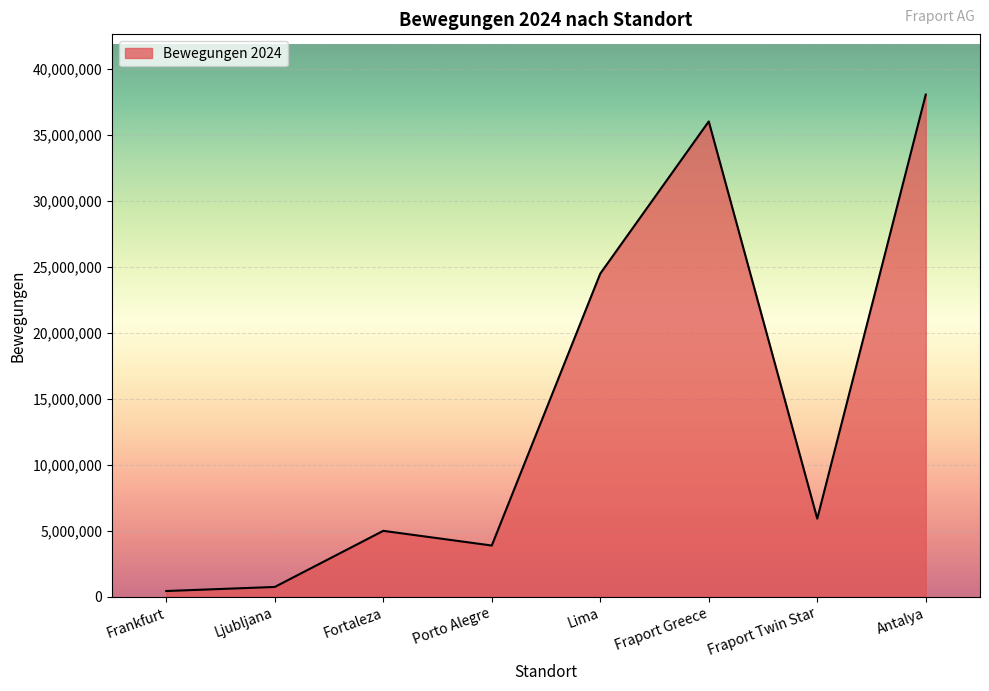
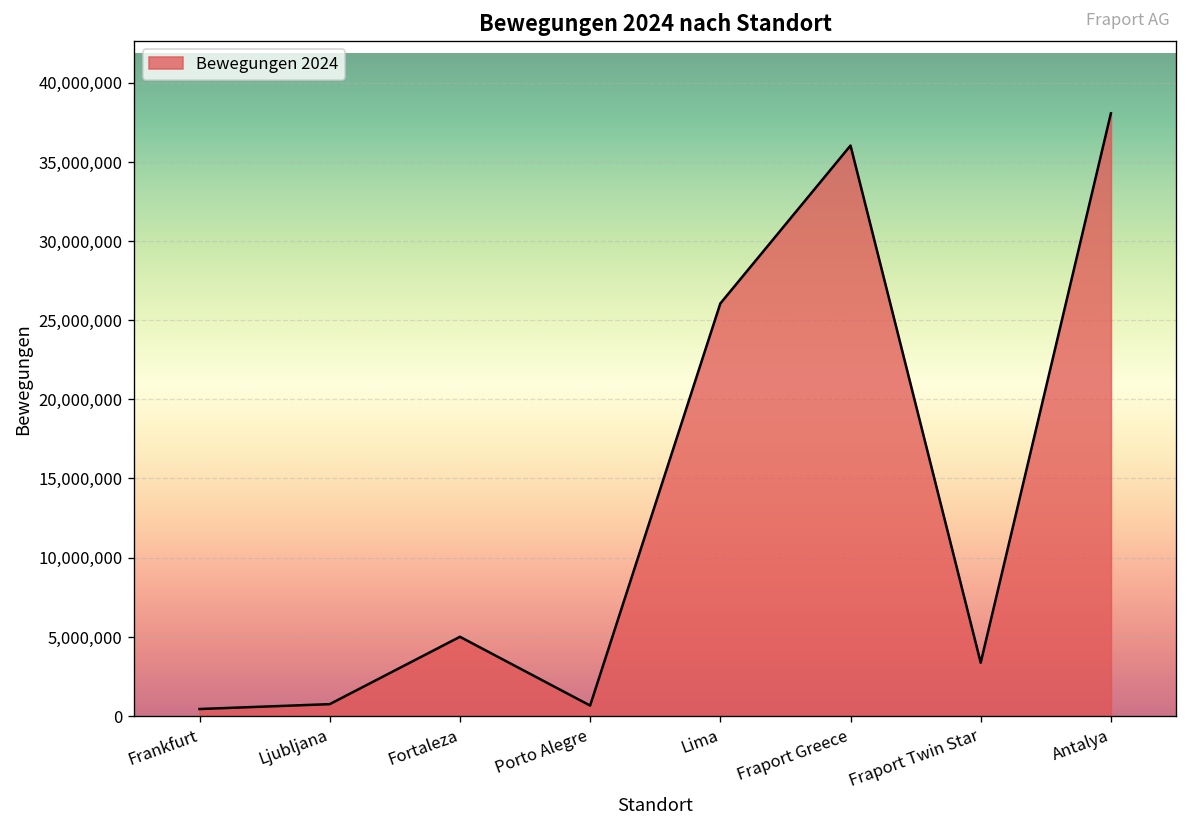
  {
    "Frankfurt": "400,000",
    "Ljubljana": "700,000",
    "Fortaleza": "5,000,000",
-   "Porto Alegre": "3,900,000",
-   "Lima": "24,500,000",
+   "Porto Alegre": "700,000",
+   "Lima": "26,100,000",
    "Fraport Greece": "36,000,000",
-   "Fraport Twin Star": "5,900,000",
+   "Fraport Twin Star": "3,400,000",
    "Antalya": "38,100,000"
  }
